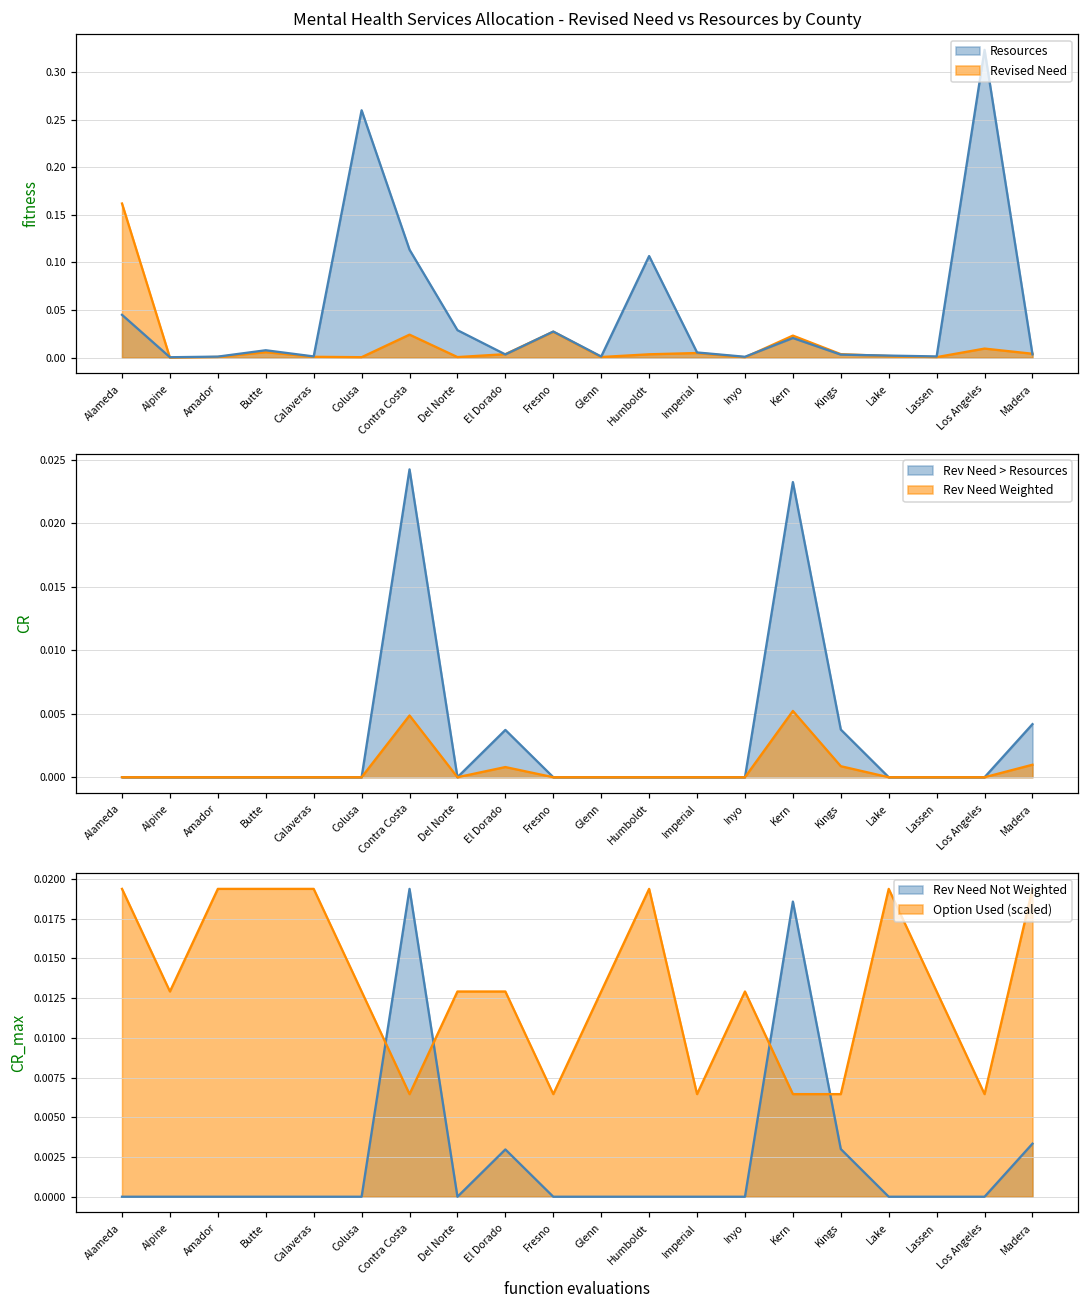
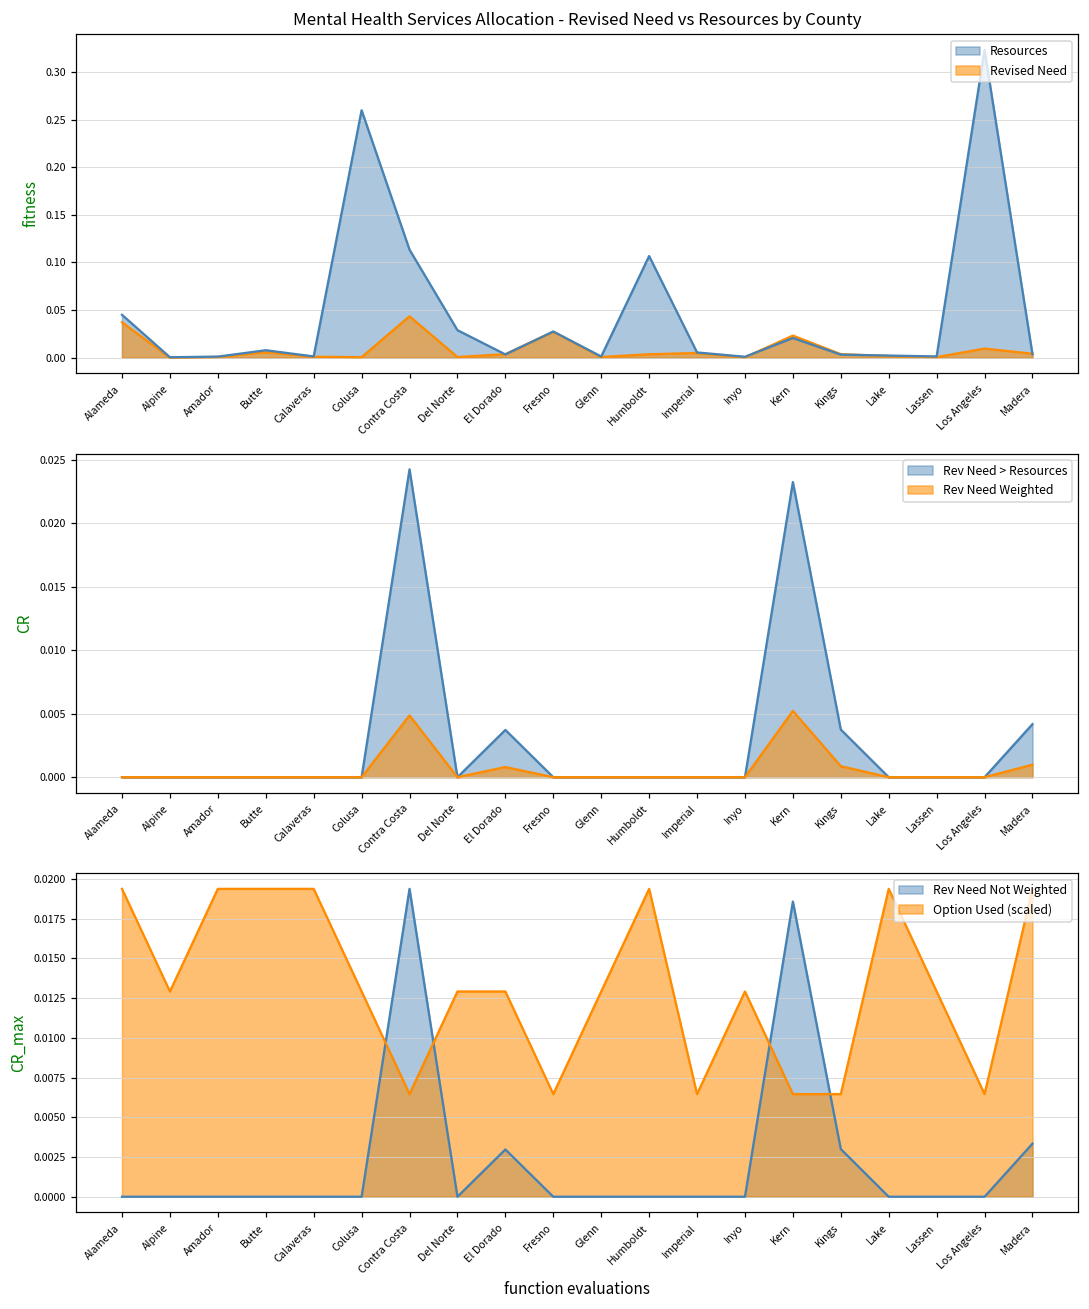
  {
    "Mental Health Services Allocation - Revised Need vs Resources by County": {
      "Revised Need": {
-       "Alameda": 0.16,
+       "Alameda": 0.04,
        "Colusa": 0.00,
-       "Contra Costa": 0.02,
+       "Contra Costa": 0.04,
        "Del Norte": 0.00,
        "Humboldt": 0.00,
        "Los Angeles": 0.01
      },
      "Resources": {
        "Alameda": 0.05,
        "Colusa": 0.26,
        "Contra Costa": 0.11,
        "Del Norte": 0.03,
        "Humboldt": 0.11
      }
    }
  }
